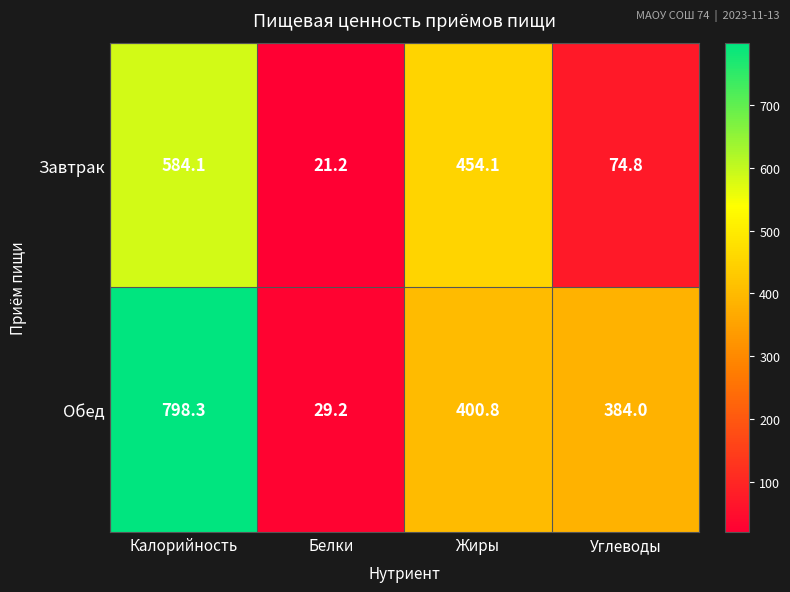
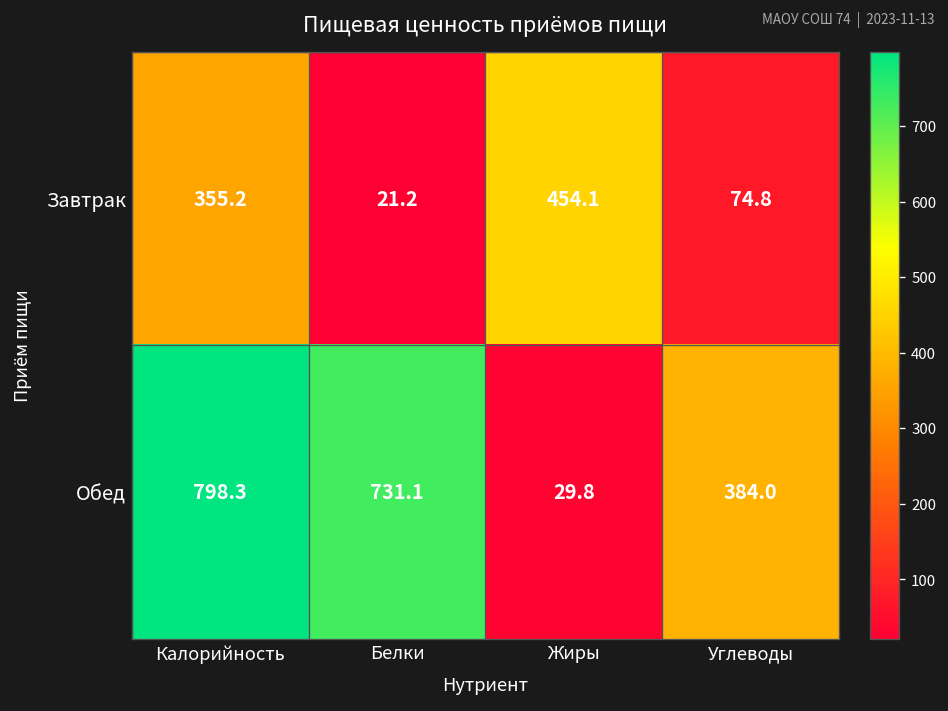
  {
    "Завтрак": {
-     "Калорийность": 584.1,
+     "Калорийность": 355.2,
      "Белки": 21.2,
      "Жиры": 454.1,
      "Углеводы": 74.8
    },
    "Обед": {
      "Калорийность": 798.3,
-     "Белки": 29.2,
-     "Жиры": 400.8,
+     "Белки": 731.1,
+     "Жиры": 29.8,
      "Углеводы": 384.0
    }
  }
